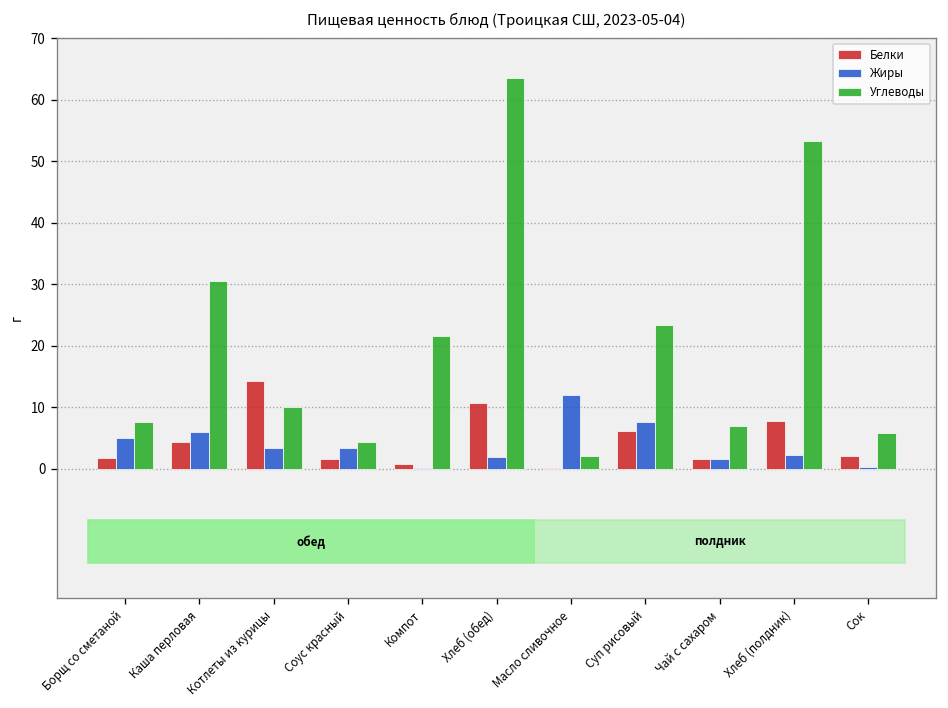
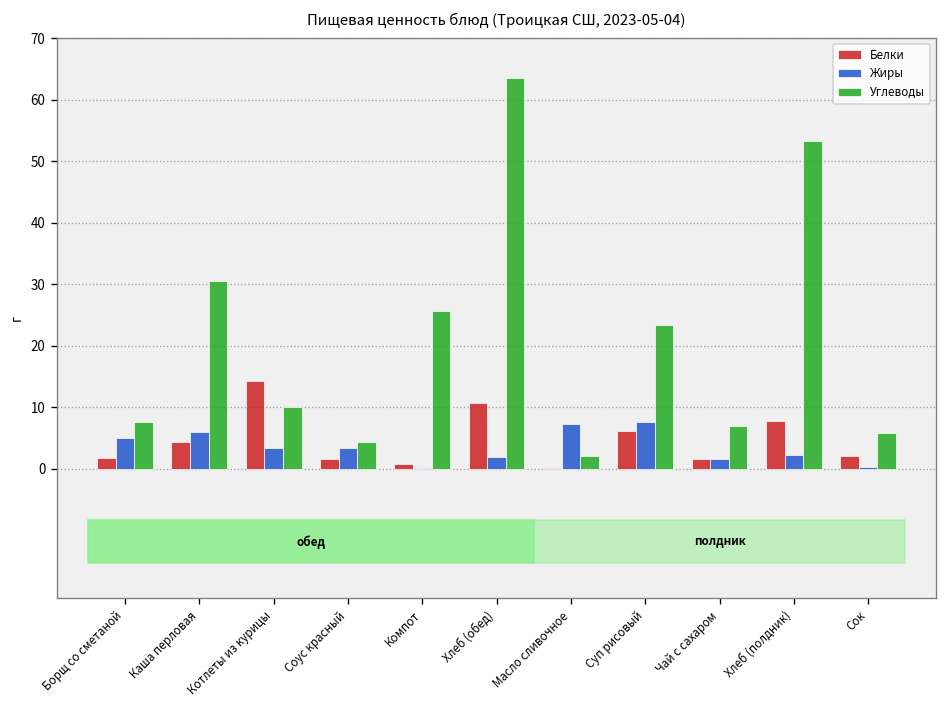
  {
    "Белки": {
      "Борщ со сметаной": 2,
      "Каша перловая": 4,
      "Котлеты из курицы": 14,
      "Соус красный": 2,
      "Компот": 1,
      "Хлеб (обед)": 11,
      "Суп рисовый": 6,
      "Чай с сахаром": 2,
      "Хлеб (полдник)": 8,
      "Сок": 2
    },
    "Жиры": {
      "Борщ со сметаной": 5,
      "Каша перловая": 6,
      "Котлеты из курицы": 3,
      "Соус красный": 3,
      "Хлеб (обед)": 2,
-     "Масло сливочное": 12,
+     "Масло сливочное": 7,
      "Суп рисовый": 8,
      "Чай с сахаром": 2,
      "Хлеб (полдник)": 2
    },
    "Углеводы": {
      "Борщ со сметаной": 8,
      "Каша перловая": 31,
      "Котлеты из курицы": 10,
      "Соус красный": 4,
-     "Компот": 22,
+     "Компот": 26,
      "Хлеб (обед)": 64,
      "Масло сливочное": 2,
      "Суп рисовый": 23,
      "Чай с сахаром": 7,
      "Хлеб (полдник)": 53,
      "Сок": 6
    }
  }
